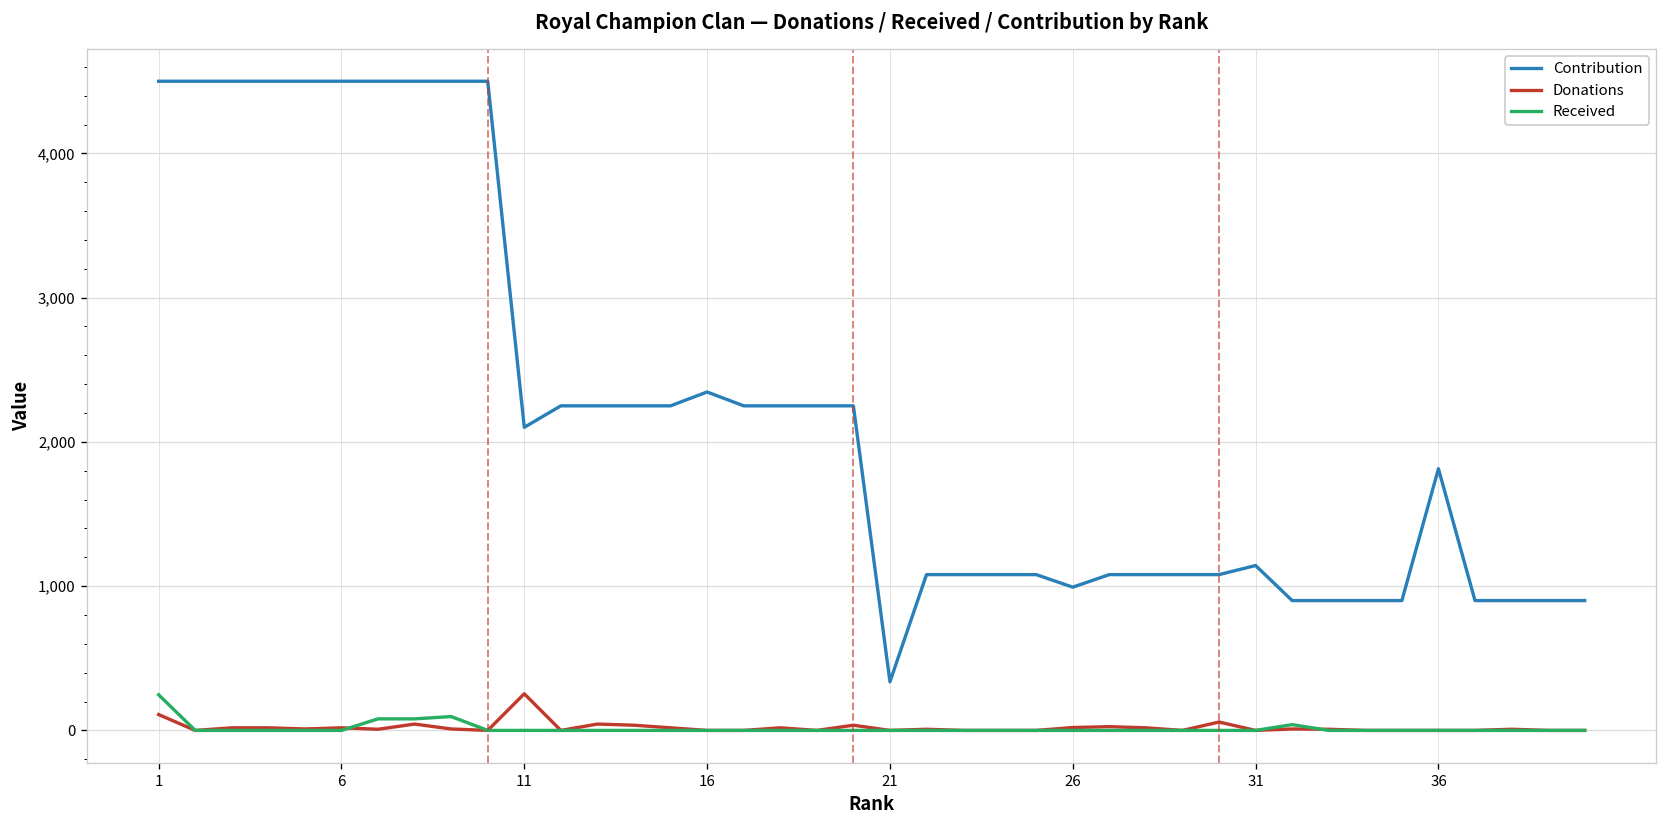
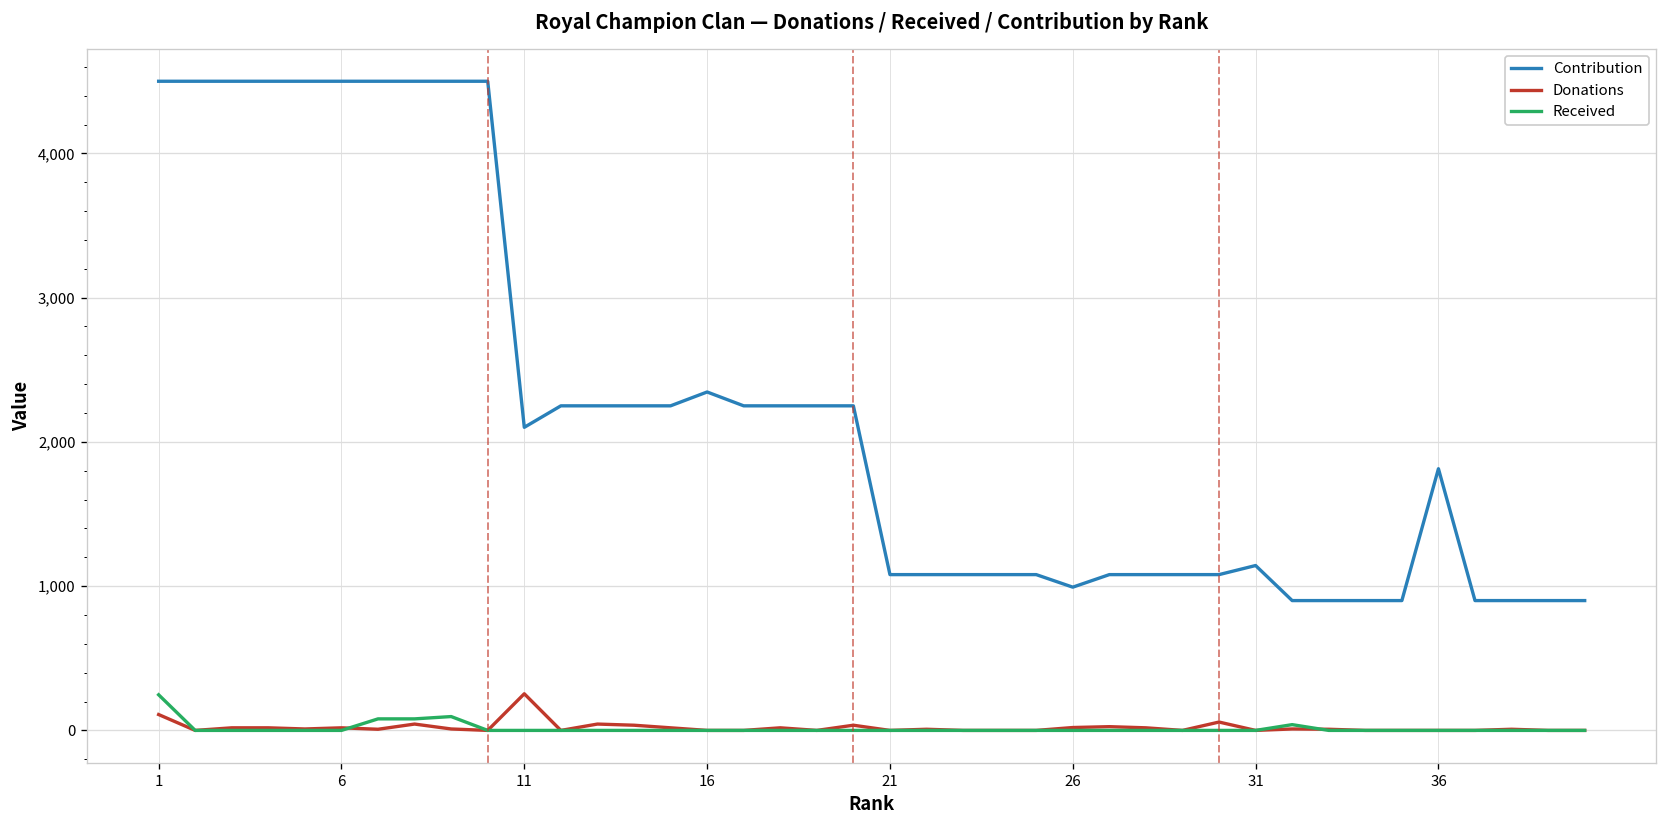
  {
    "Contribution": {
      "1": "4,500",
      "6": "4,500",
      "11": "2,100",
      "16": "2,350",
-     "21": "340",
+     "21": "1,080",
      "26": "990",
      "31": "1,140",
      "36": "1,810"
    },
    "Donations": {
      "1": "110",
      "11": "250"
    },
    "Received": {
      "1": "250",
      "11": "0"
    }
  }
